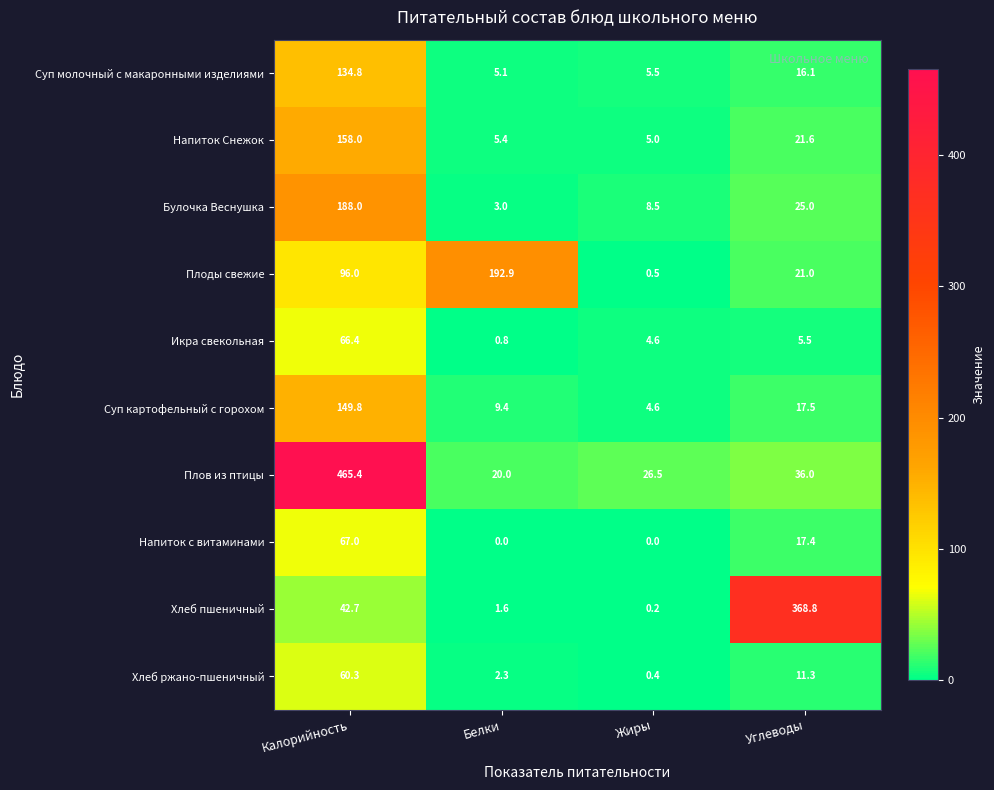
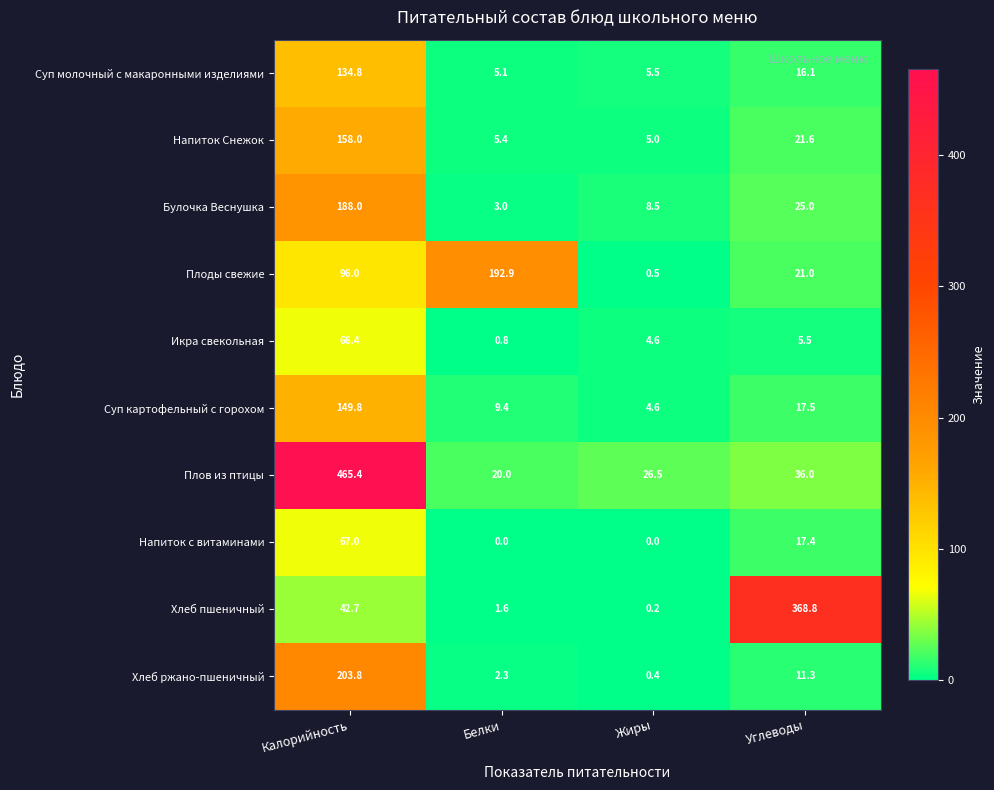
  {
    "Суп молочный с макаронными изделиями": {
      "Калорийность": 134.8,
      "Белки": 5.1,
      "Жиры": 5.5
    },
    "Напиток Снежок": {
      "Калорийность": 158.0,
      "Белки": 5.4,
      "Жиры": 5.0,
      "Углеводы": 21.6
    },
    "Булочка Веснушка": {
      "Калорийность": 188.0,
      "Белки": 3.0,
      "Жиры": 8.5,
      "Углеводы": 25.0
    },
    "Плоды свежие": {
      "Калорийность": 96.0,
      "Белки": 192.9,
      "Жиры": 0.5,
      "Углеводы": 21.0
    },
    "Икра свекольная": {
      "Калорийность": 66.4,
      "Белки": 0.8,
      "Жиры": 4.6,
      "Углеводы": 5.5
    },
    "Суп картофельный с горохом": {
      "Калорийность": 149.8,
      "Белки": 9.4,
      "Жиры": 4.6,
      "Углеводы": 17.5
    },
    "Плов из птицы": {
      "Калорийность": 465.4,
      "Белки": 20.0,
      "Жиры": 26.5,
      "Углеводы": 36.0
    },
    "Напиток с витаминами": {
      "Калорийность": 67.0,
      "Белки": 0.0,
      "Жиры": 0.0,
      "Углеводы": 17.4
    },
    "Хлеб пшеничный": {
      "Калорийность": 42.7,
      "Белки": 1.6,
      "Жиры": 0.2,
      "Углеводы": 368.8
    },
    "Хлеб ржано-пшеничный": {
-     "Калорийность": 60.3,
+     "Калорийность": 203.8,
      "Белки": 2.3,
      "Жиры": 0.4,
      "Углеводы": 11.3
    }
  }
